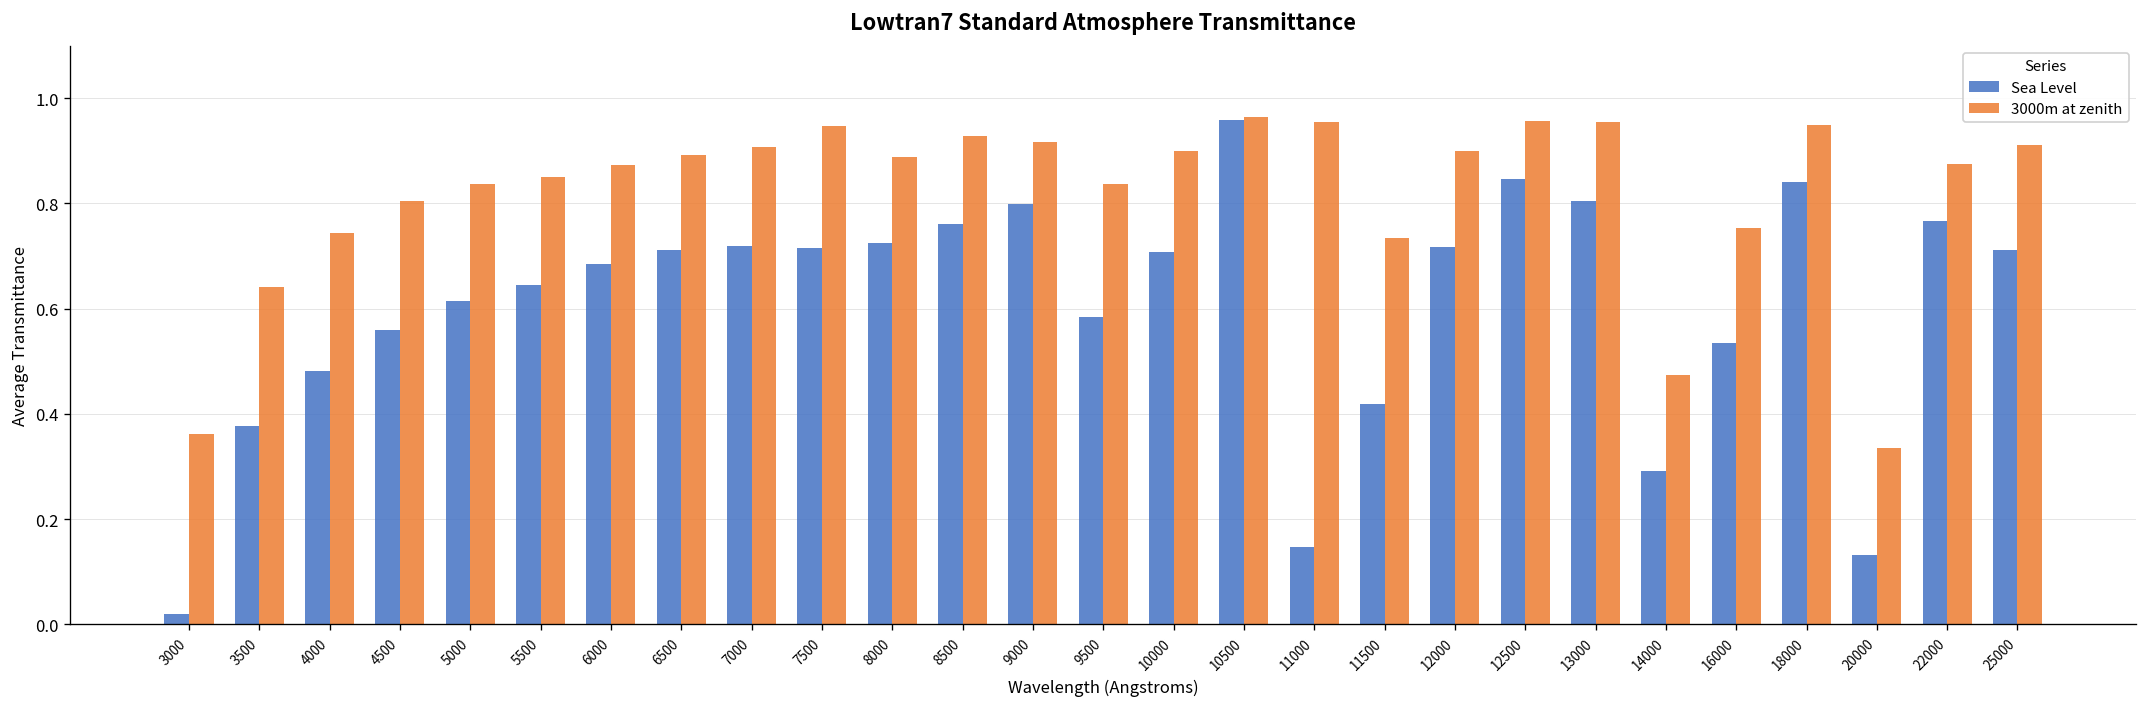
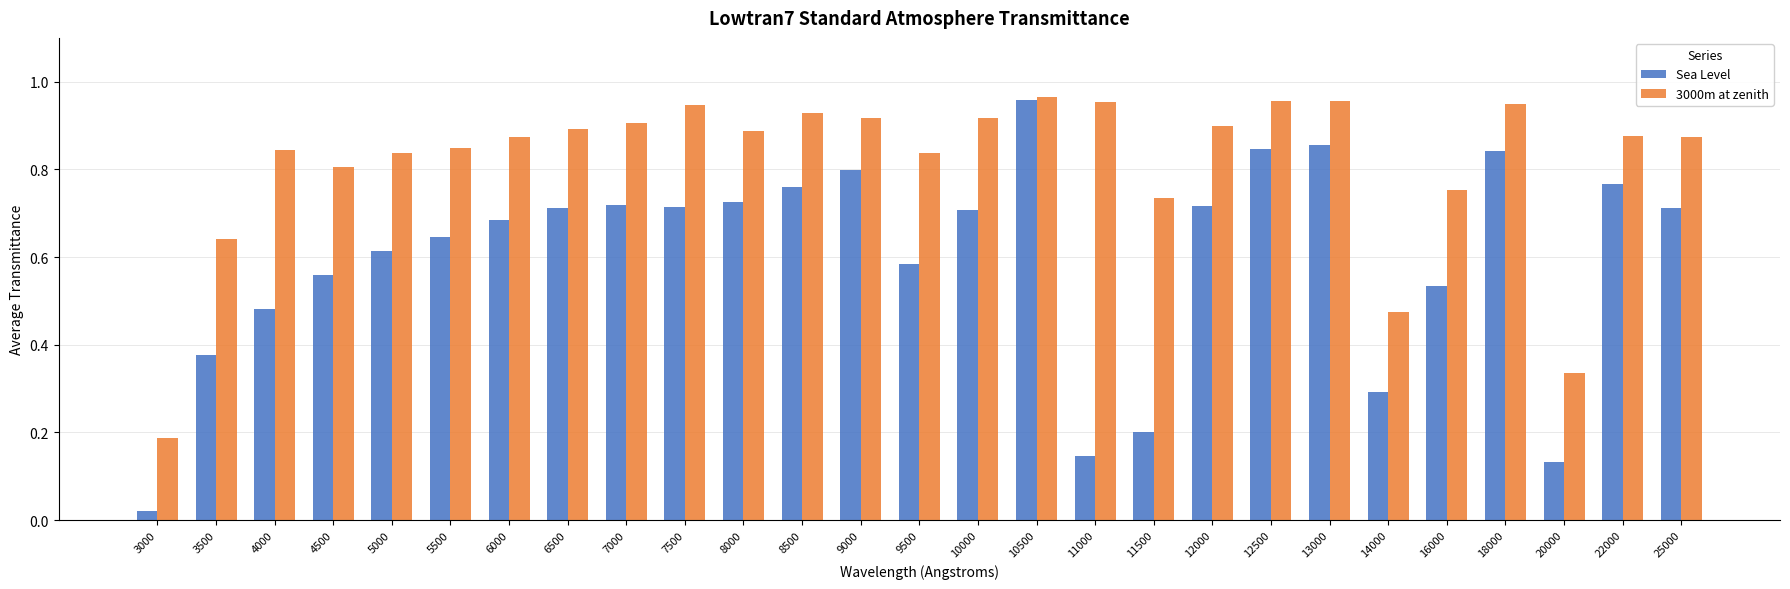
  {
    "Sea Level": {
      "3000": 0.02,
      "3500": 0.38,
      "4000": 0.48,
      "4500": 0.56,
      "5000": 0.61,
      "5500": 0.64,
      "6000": 0.68,
      "6500": 0.71,
      "7000": 0.72,
      "7500": 0.72,
      "8000": 0.72,
      "8500": 0.76,
      "9000": 0.80,
      "9500": 0.58,
      "10000": 0.71,
      "10500": 0.96,
      "11000": 0.15,
-     "11500": 0.42,
+     "11500": 0.20,
      "12000": 0.72,
      "12500": 0.85,
-     "13000": 0.80,
+     "13000": 0.85,
      "14000": 0.29,
      "16000": 0.53,
      "18000": 0.84,
      "20000": 0.13,
      "22000": 0.77,
      "25000": 0.71
    },
    "3000m at zenith": {
-     "3000": 0.36,
+     "3000": 0.19,
      "3500": 0.64,
-     "4000": 0.74,
+     "4000": 0.84,
      "4500": 0.81,
      "5000": 0.84,
      "5500": 0.85,
      "6000": 0.87,
      "6500": 0.89,
      "7000": 0.91,
      "7500": 0.95,
      "8000": 0.89,
      "8500": 0.93,
      "9000": 0.92,
      "9500": 0.84,
-     "10000": 0.90,
+     "10000": 0.92,
      "10500": 0.96,
      "11000": 0.95,
      "11500": 0.73,
      "12000": 0.90,
      "12500": 0.96,
      "13000": 0.96,
      "14000": 0.47,
      "16000": 0.75,
      "18000": 0.95,
      "20000": 0.34,
      "22000": 0.88,
-     "25000": 0.91
+     "25000": 0.87
    }
  }
